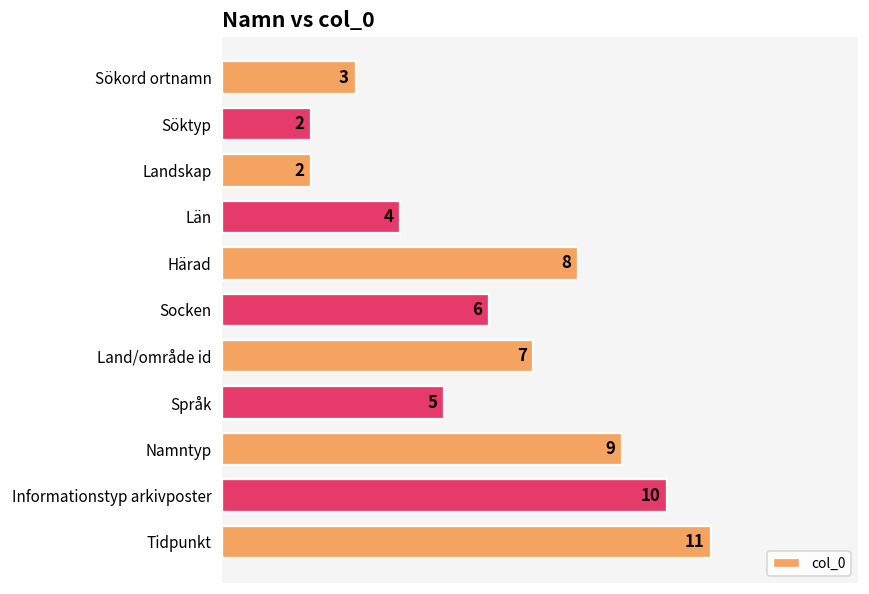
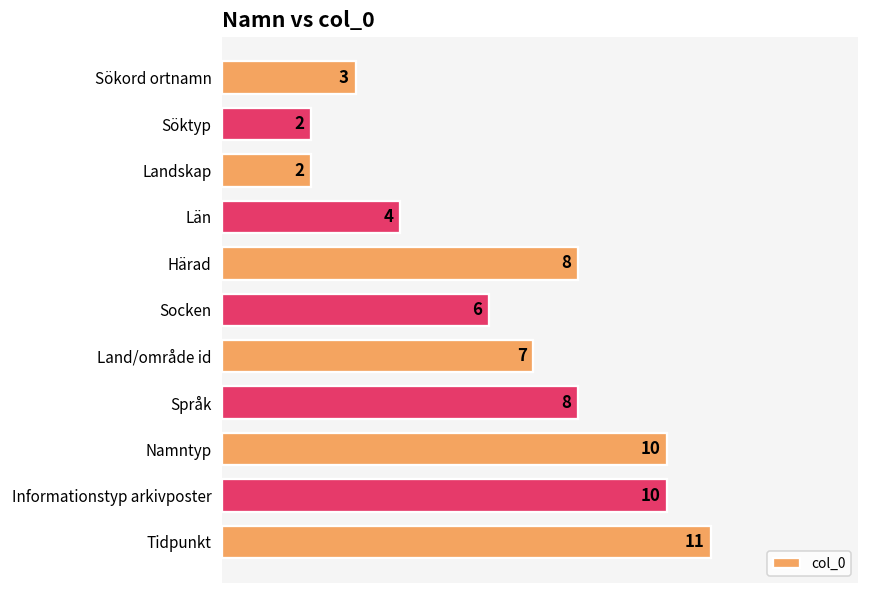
  {
    "Sökord ortnamn": 3,
    "Söktyp": 2,
    "Landskap": 2,
    "Län": 4,
    "Härad": 8,
    "Socken": 6,
    "Land/område id": 7,
-   "Språk": 5,
-   "Namntyp": 9,
+   "Språk": 8,
+   "Namntyp": 10,
    "Informationstyp arkivposter": 10,
    "Tidpunkt": 11
  }
